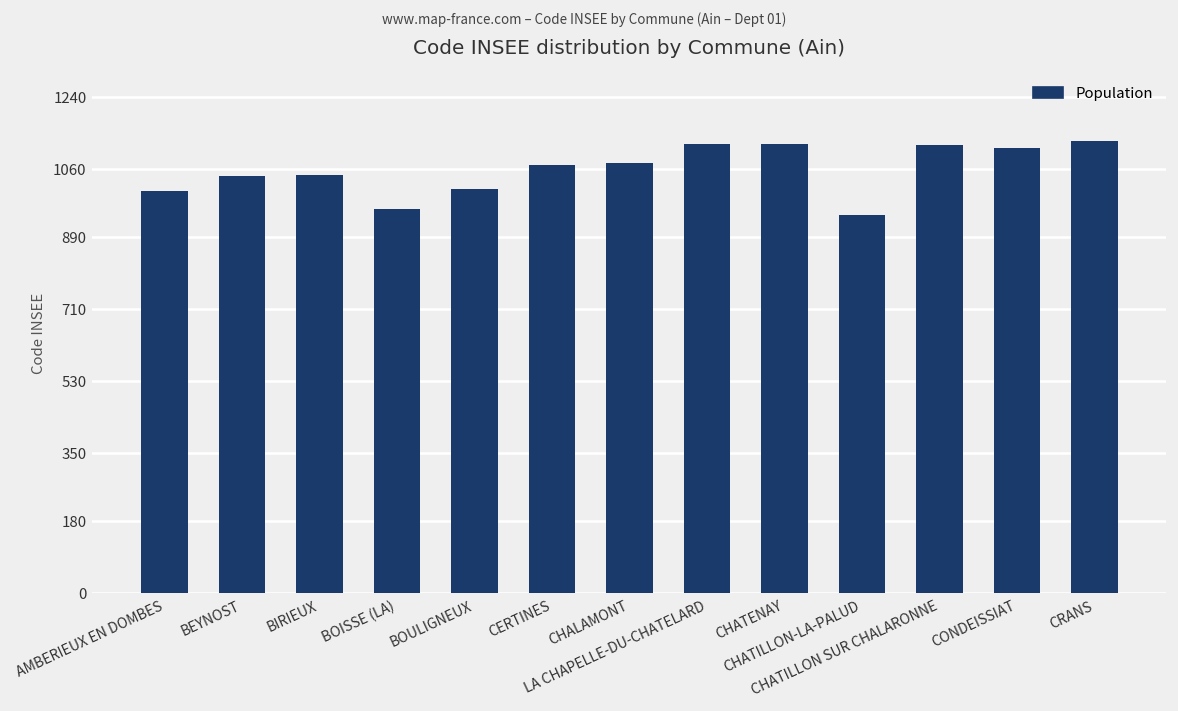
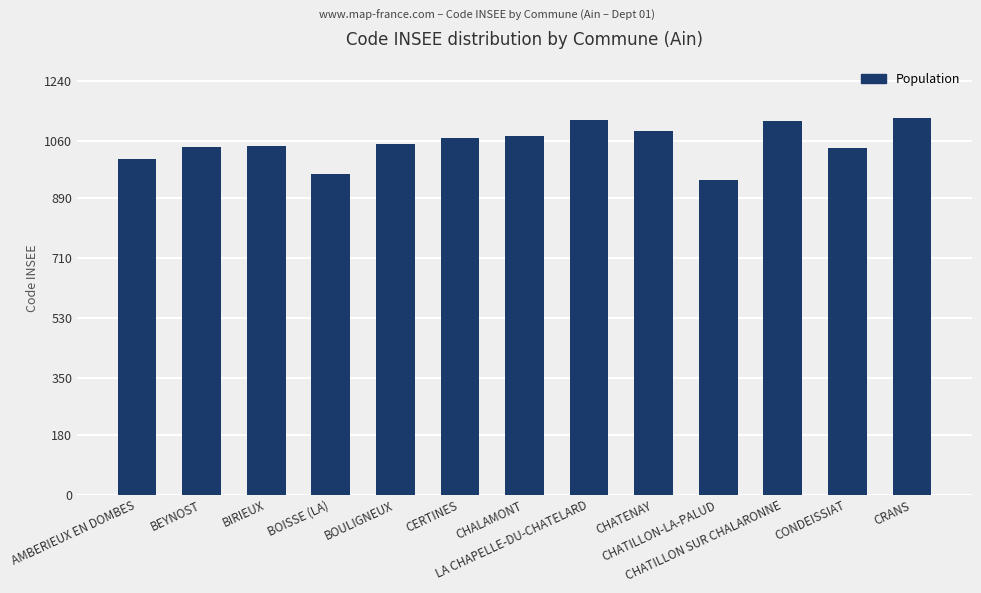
  {
    "AMBERIEUX EN DOMBES": 1010,
    "BEYNOST": 1040,
    "BIRIEUX": 1050,
    "BOISSE (LA)": 960,
-   "BOULIGNEUX": 1010,
+   "BOULIGNEUX": 1050,
    "CERTINES": 1070,
    "CHALAMONT": 1070,
    "LA CHAPELLE-DU-CHATELARD": 1120,
-   "CHATENAY": 1120,
+   "CHATENAY": 1090,
    "CHATILLON-LA-PALUD": 940,
    "CHATILLON SUR CHALARONNE": 1120,
-   "CONDEISSIAT": 1110,
+   "CONDEISSIAT": 1040,
    "CRANS": 1130
  }
